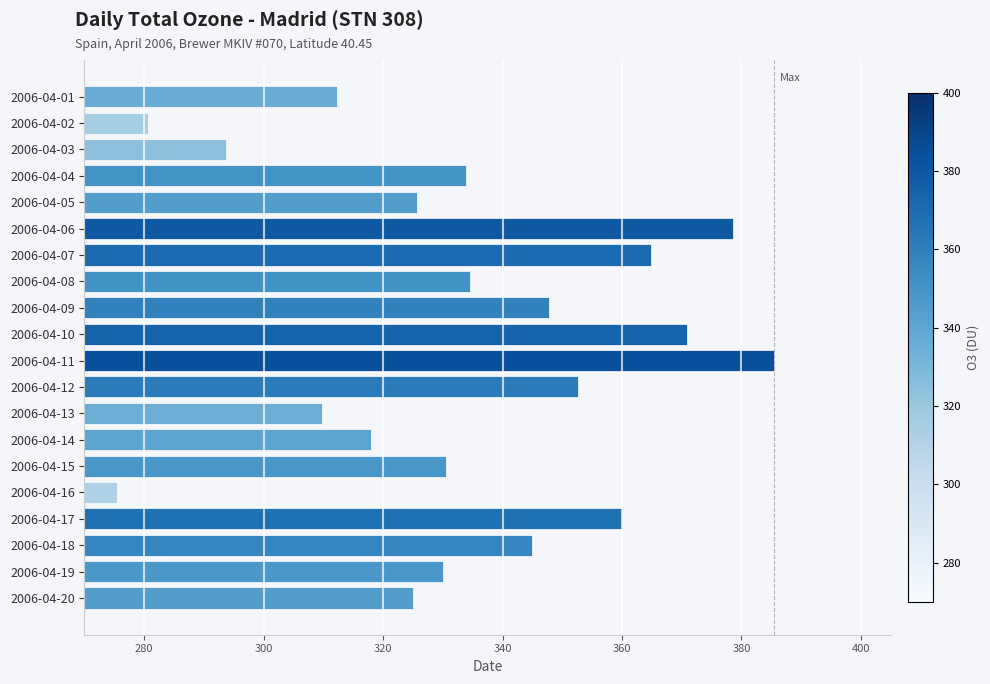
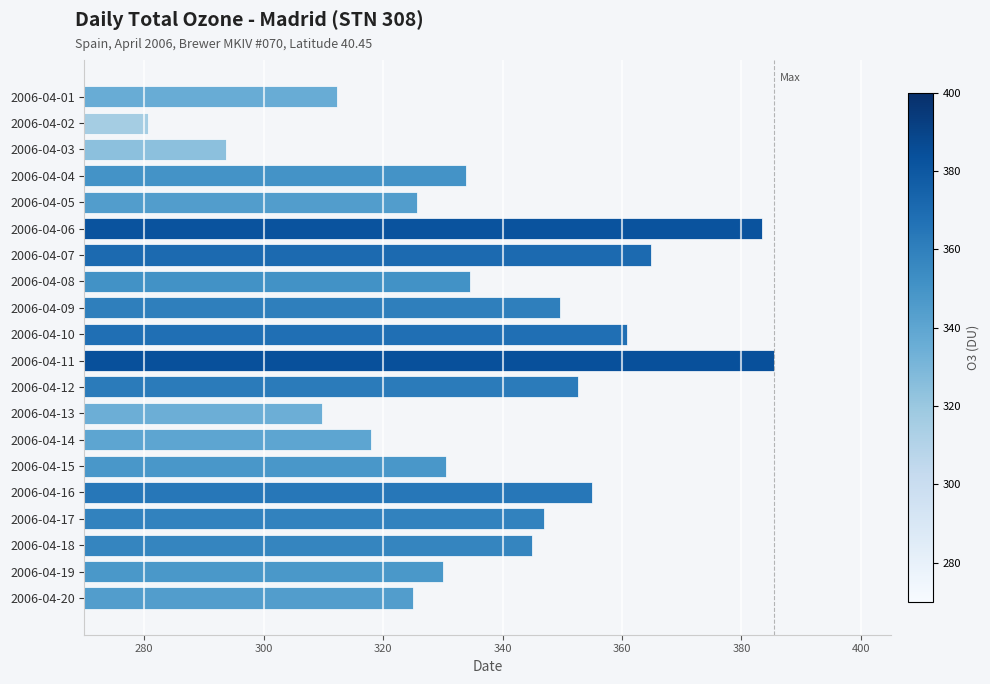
  {
    "2006-04-01": 312,
    "2006-04-02": 281,
    "2006-04-03": 294,
    "2006-04-04": 334,
    "2006-04-05": 326,
-   "2006-04-06": 379,
+   "2006-04-06": 383,
    "2006-04-07": 365,
    "2006-04-08": 335,
-   "2006-04-09": 348,
-   "2006-04-10": 371,
+   "2006-04-09": 350,
+   "2006-04-10": 361,
    "2006-04-11": 386,
    "2006-04-12": 353,
    "2006-04-13": 310,
    "2006-04-14": 318,
    "2006-04-15": 331,
-   "2006-04-16": 275,
-   "2006-04-17": 360,
+   "2006-04-16": 355,
+   "2006-04-17": 347,
    "2006-04-18": 345,
    "2006-04-19": 330,
    "2006-04-20": 325
  }
